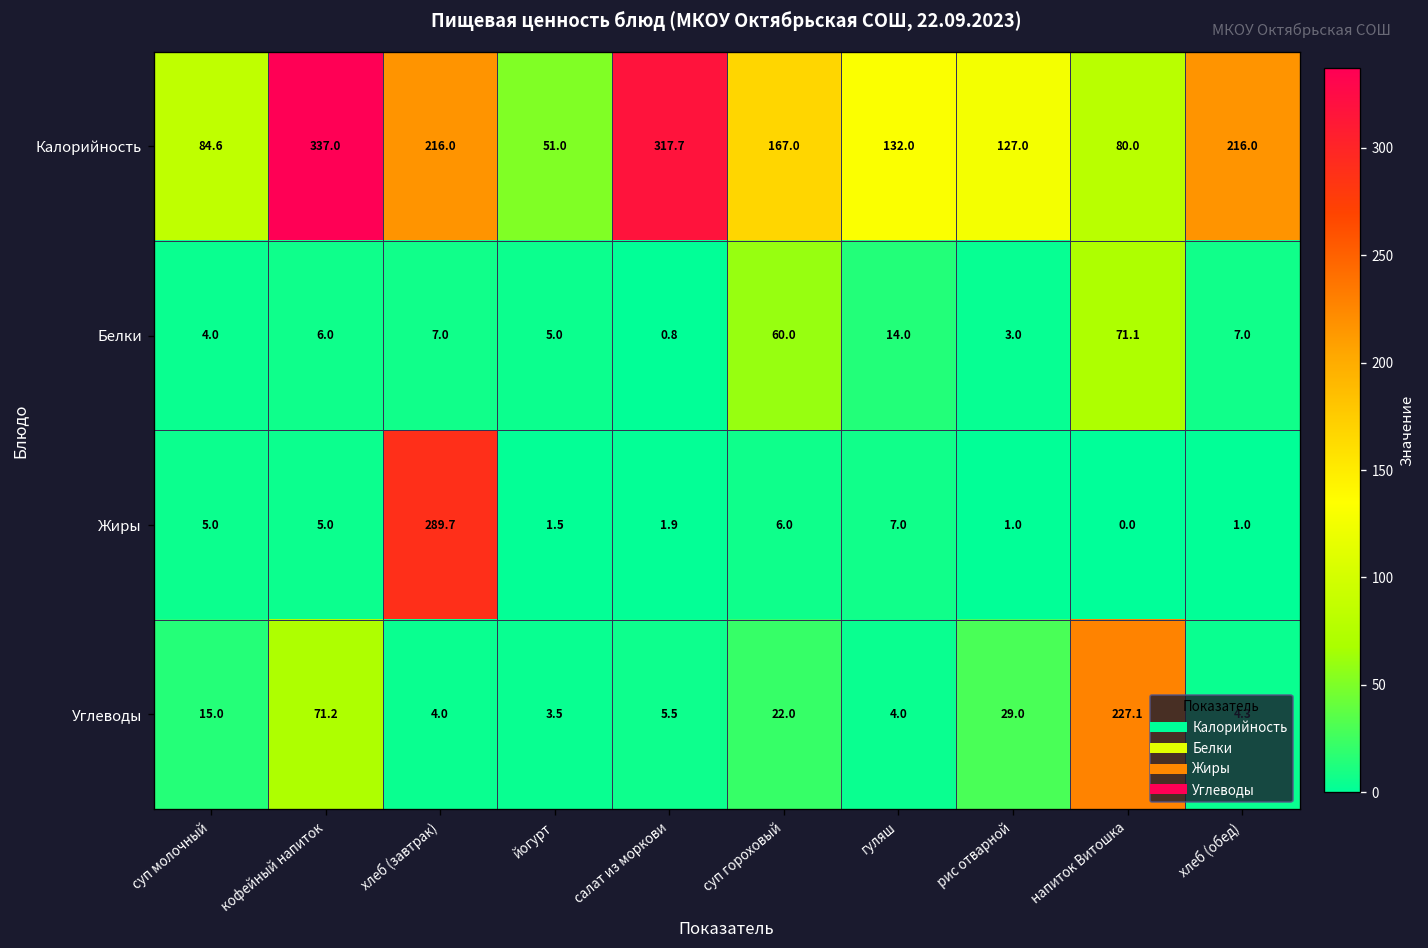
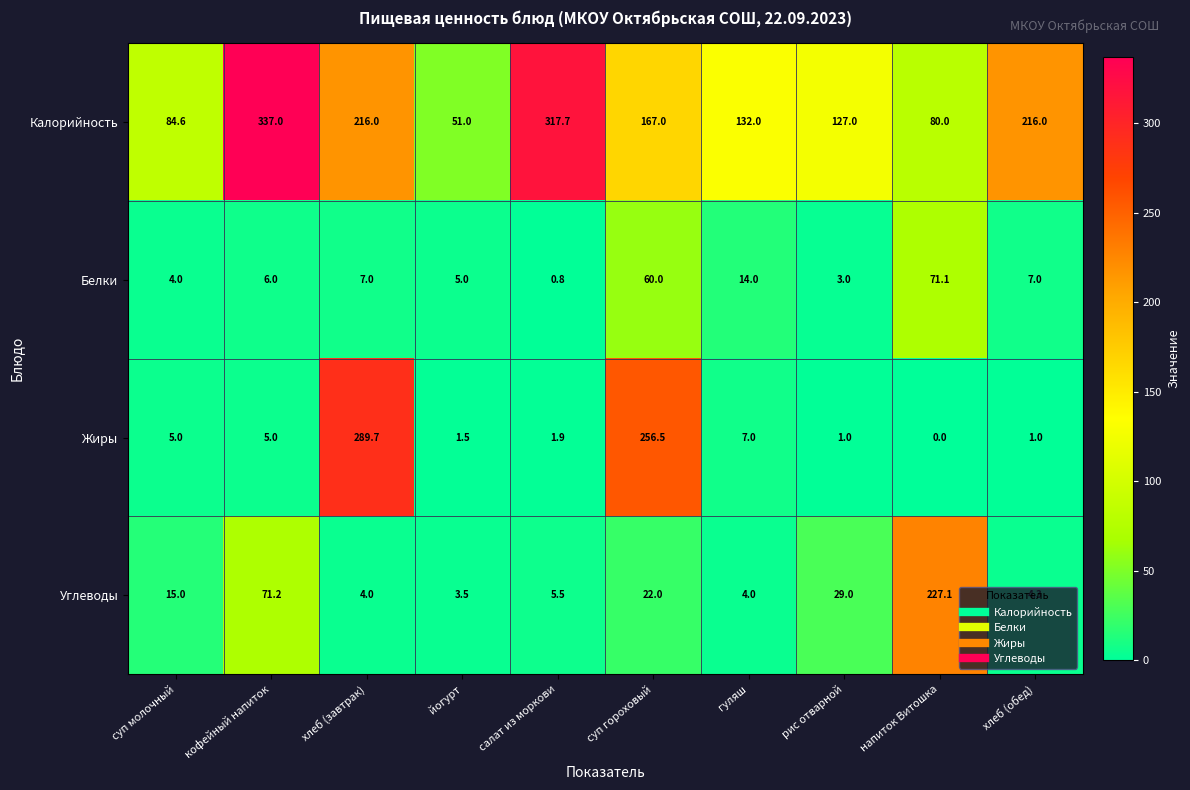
  {
    "Калорийность": {
      "суп молочный": 84.6,
      "кофейный напиток": 337.0,
      "хлеб (завтрак)": 216.0,
      "йогурт": 51.0,
      "салат из моркови": 317.7,
      "суп гороховый": 167.0,
      "гуляш": 132.0,
      "рис отварной": 127.0,
      "напиток Витошка": 80.0,
      "хлеб (обед)": 216.0
    },
    "Белки": {
      "суп молочный": 4.0,
      "кофейный напиток": 6.0,
      "хлеб (завтрак)": 7.0,
      "йогурт": 5.0,
      "салат из моркови": 0.8,
      "суп гороховый": 60.0,
      "гуляш": 14.0,
      "рис отварной": 3.0,
      "напиток Витошка": 71.1,
      "хлеб (обед)": 7.0
    },
    "Жиры": {
      "суп молочный": 5.0,
      "кофейный напиток": 5.0,
      "хлеб (завтрак)": 289.7,
      "йогурт": 1.5,
      "салат из моркови": 1.9,
-     "суп гороховый": 6.0,
+     "суп гороховый": 256.5,
      "гуляш": 7.0,
      "рис отварной": 1.0,
      "напиток Витошка": 0.0,
      "хлеб (обед)": 1.0
    },
    "Углеводы": {
      "суп молочный": 15.0,
      "кофейный напиток": 71.2,
      "хлеб (завтрак)": 4.0,
      "йогурт": 3.5,
      "салат из моркови": 5.5,
      "суп гороховый": 22.0,
      "гуляш": 4.0,
      "рис отварной": 29.0,
      "напиток Витошка": 227.1
    }
  }
